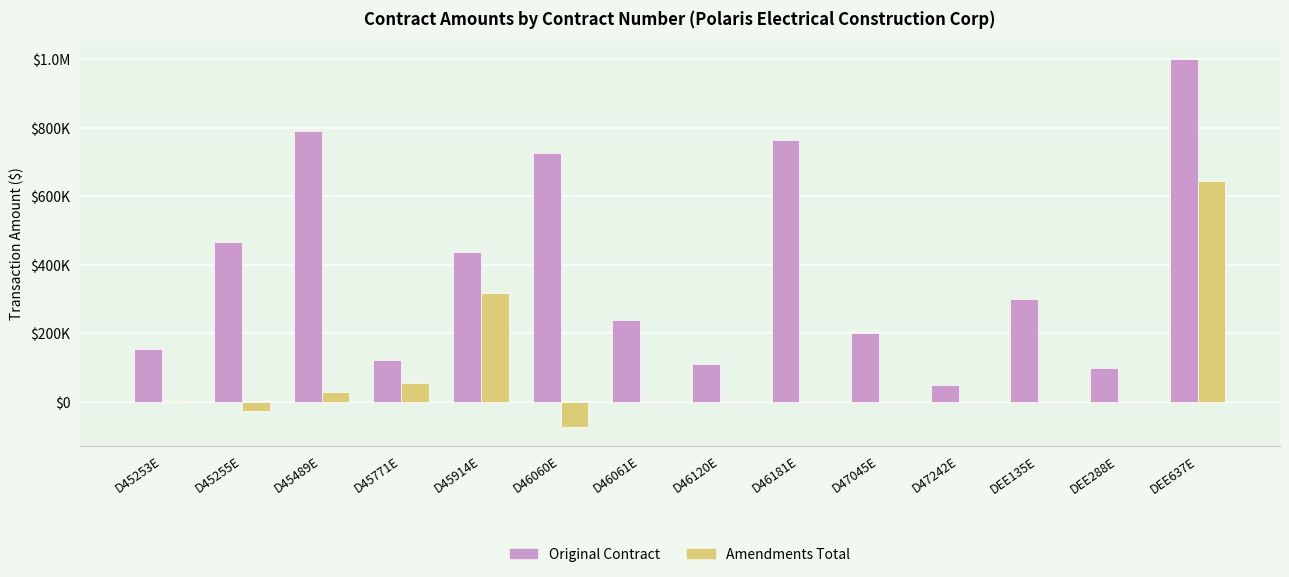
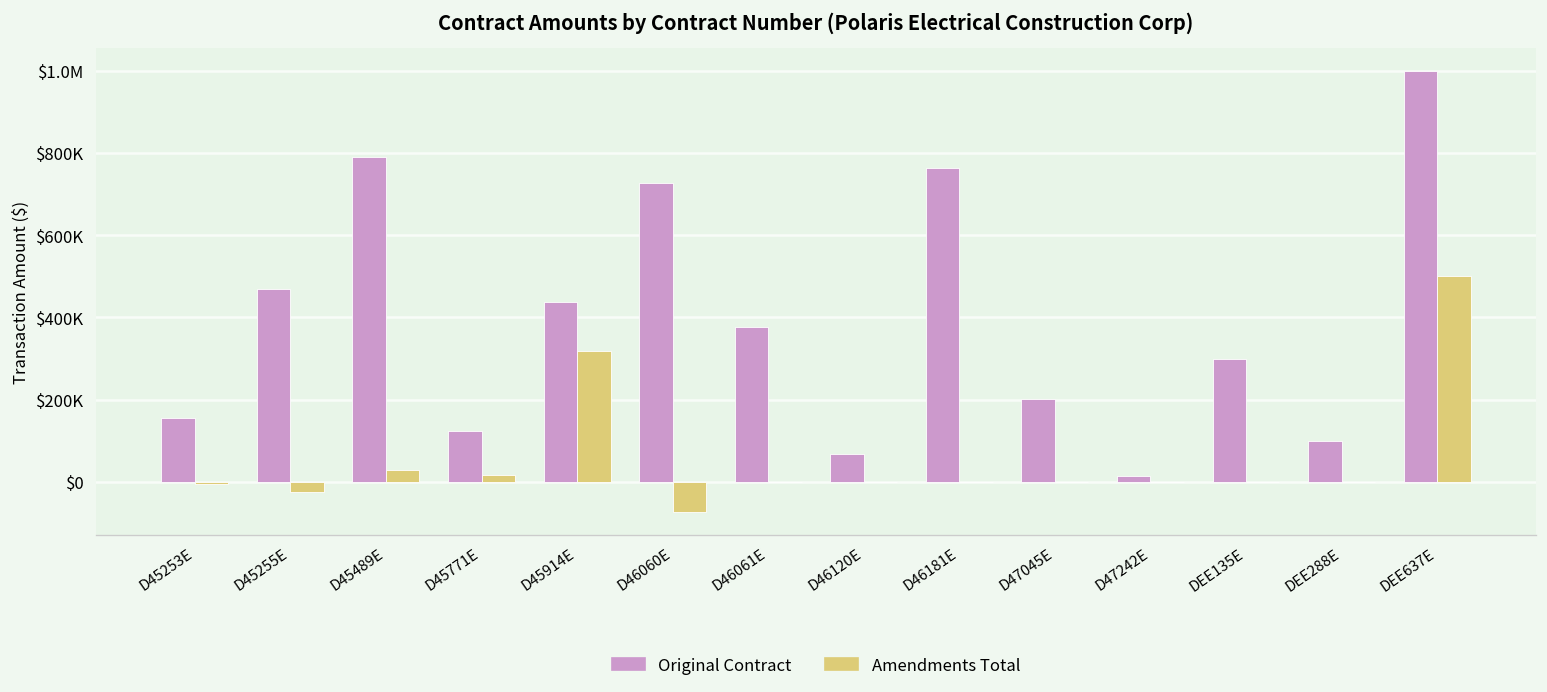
  {
    "Original Contract": {
      "D45253E": "$160000",
      "D45255E": "$470000",
      "D45489E": "$790000",
      "D45771E": "$120000",
      "D45914E": "$440000",
      "D46060E": "$730000",
-     "D46061E": "$240000",
-     "D46120E": "$110000",
+     "D46061E": "$380000",
+     "D46120E": "$70000",
      "D46181E": "$760000",
      "D47045E": "$200000",
-     "D47242E": "$50000",
+     "D47242E": "$10000",
      "DEE135E": "$300000",
      "DEE288E": "$100000",
      "DEE637E": "$1000000"
    },
    "Amendments Total": {
      "D45255E": "$-20000",
      "D45489E": "$30000",
-     "D45771E": "$50000",
+     "D45771E": "$20000",
      "D45914E": "$320000",
      "D46060E": "$-70000",
      "D46061E": "$0",
      "D46120E": "$0",
      "D46181E": "$0",
      "D47045E": "$0",
      "D47242E": "$0",
      "DEE135E": "$0",
      "DEE288E": "$0",
-     "DEE637E": "$640000"
+     "DEE637E": "$500000"
    }
  }
